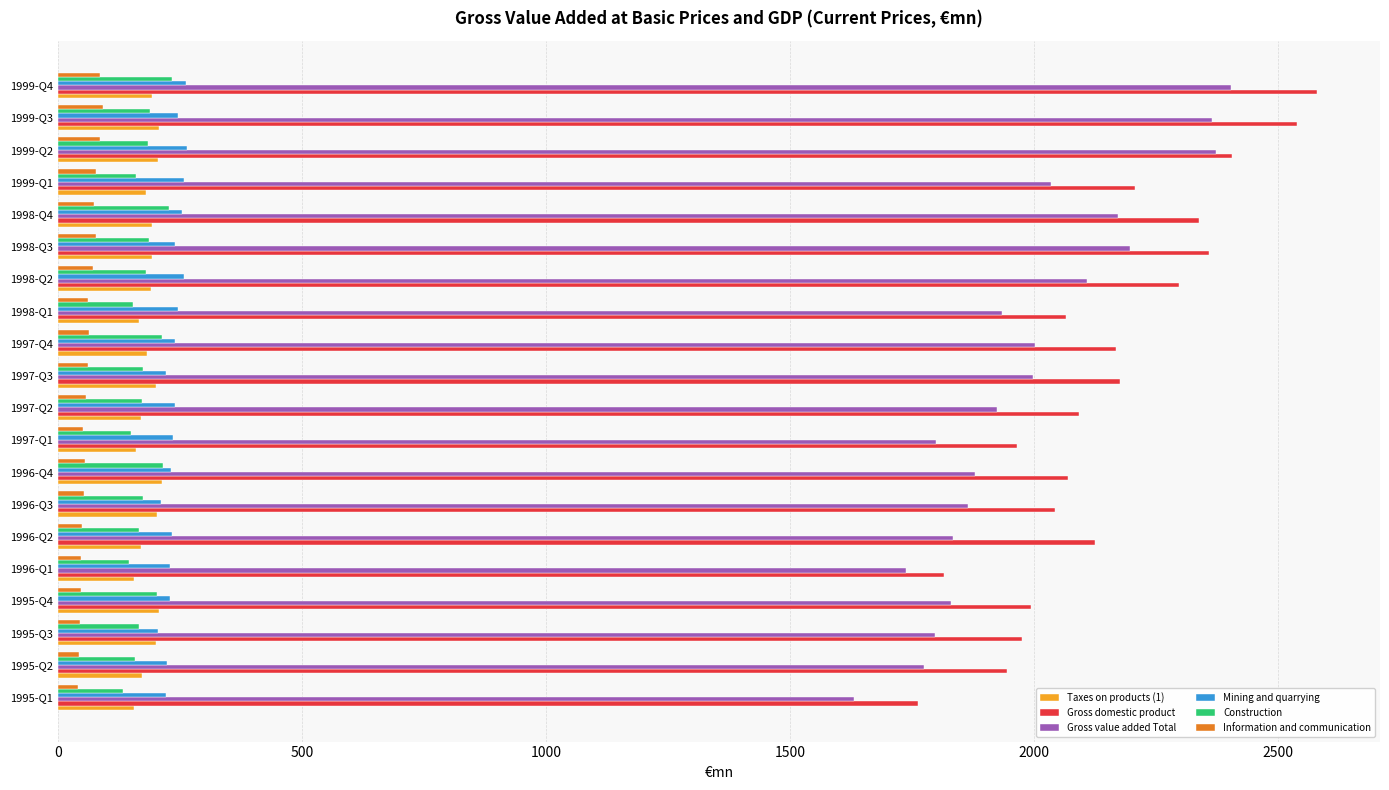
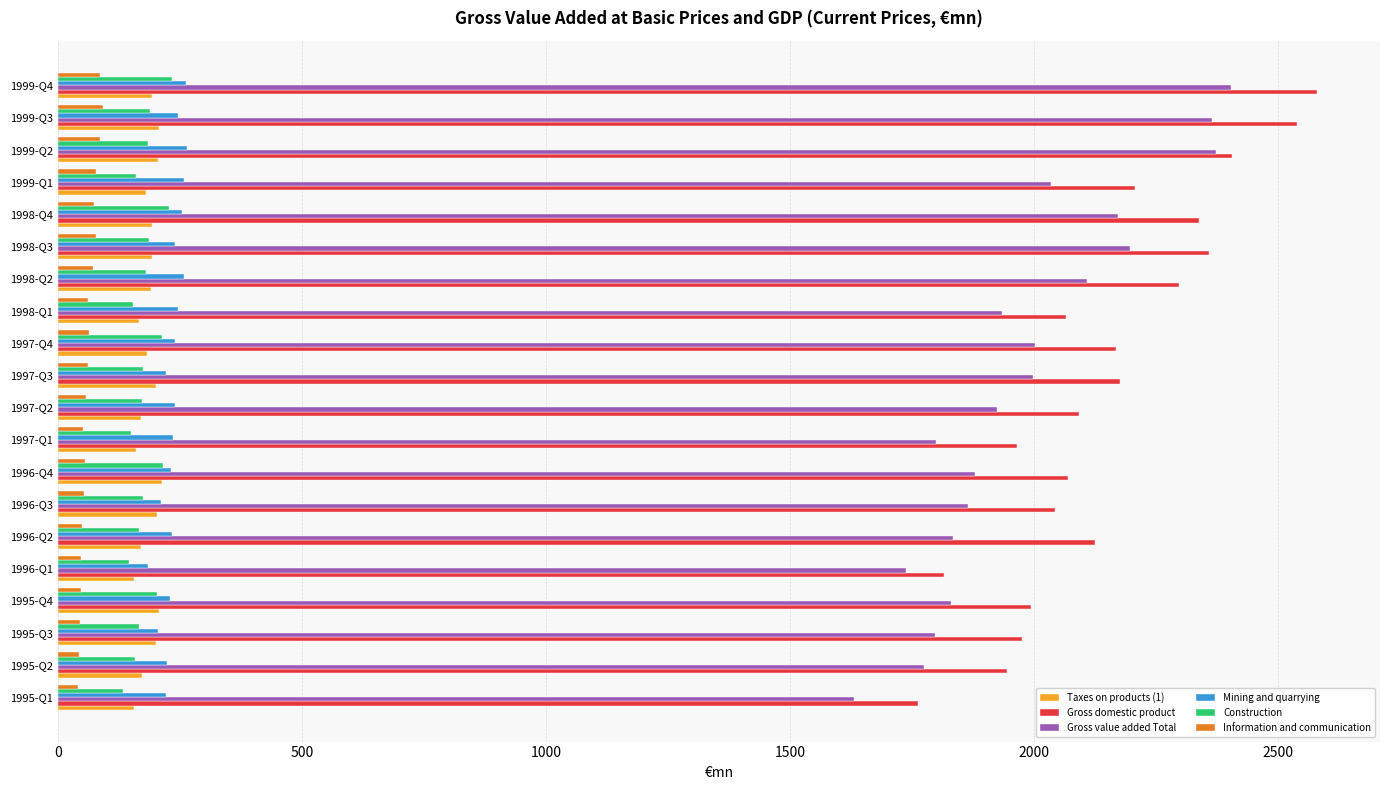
  {
    "Gross domestic product": {
      "1999-Q4": 2580,
      "1999-Q3": 2540,
      "1999-Q2": 2410,
      "1999-Q1": 2210,
      "1998-Q4": 2340,
      "1998-Q3": 2360,
      "1998-Q2": 2300,
      "1998-Q1": 2070,
      "1997-Q4": 2170,
      "1997-Q3": 2180,
      "1997-Q2": 2090,
      "1997-Q1": 1960,
      "1996-Q4": 2070,
      "1996-Q3": 2040,
      "1996-Q2": 2130,
      "1996-Q1": 1820,
      "1995-Q4": 1990,
      "1995-Q3": 1980,
      "1995-Q2": 1950,
      "1995-Q1": 1760
    },
    "Gross value added Total": {
      "1999-Q4": 2400,
      "1999-Q3": 2360,
      "1999-Q2": 2370,
      "1999-Q1": 2030,
      "1998-Q4": 2170,
      "1998-Q3": 2200,
      "1998-Q2": 2110,
      "1998-Q1": 1930,
      "1997-Q4": 2000,
      "1997-Q3": 2000,
      "1997-Q2": 1920,
      "1997-Q1": 1800,
      "1996-Q4": 1880,
      "1996-Q3": 1870,
      "1996-Q2": 1830,
      "1996-Q1": 1740,
      "1995-Q4": 1830,
      "1995-Q3": 1800,
      "1995-Q2": 1770,
      "1995-Q1": 1630
    },
    "Mining and quarrying": {
      "1999-Q4": 260,
      "1999-Q3": 250,
      "1999-Q2": 260,
      "1999-Q1": 260,
      "1998-Q4": 250,
      "1998-Q3": 240,
      "1998-Q2": 260,
      "1998-Q1": 250,
      "1997-Q4": 240,
      "1997-Q3": 220,
      "1997-Q2": 240,
      "1997-Q1": 240,
      "1996-Q4": 230,
      "1996-Q3": 210,
      "1996-Q2": 230,
-     "1996-Q1": 230,
+     "1996-Q1": 180,
      "1995-Q4": 230,
      "1995-Q3": 200,
      "1995-Q2": 220,
      "1995-Q1": 220
    },
    "Construction": {
      "1999-Q4": 230,
      "1999-Q3": 190,
      "1999-Q2": 180,
      "1999-Q1": 160,
      "1998-Q4": 230,
      "1998-Q3": 190,
      "1998-Q2": 180,
      "1998-Q1": 150,
      "1997-Q4": 210,
      "1997-Q3": 180,
      "1997-Q2": 170,
      "1997-Q1": 150,
      "1996-Q4": 210,
      "1996-Q3": 170,
      "1996-Q2": 170,
      "1996-Q1": 150,
      "1995-Q4": 200,
      "1995-Q3": 170,
      "1995-Q2": 160,
      "1995-Q1": 130
    }
  }
